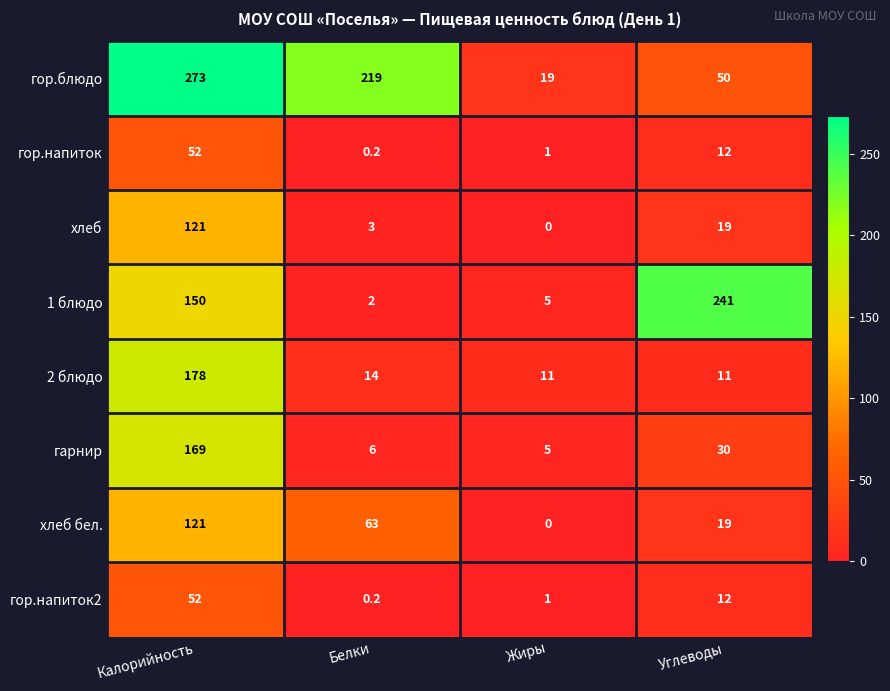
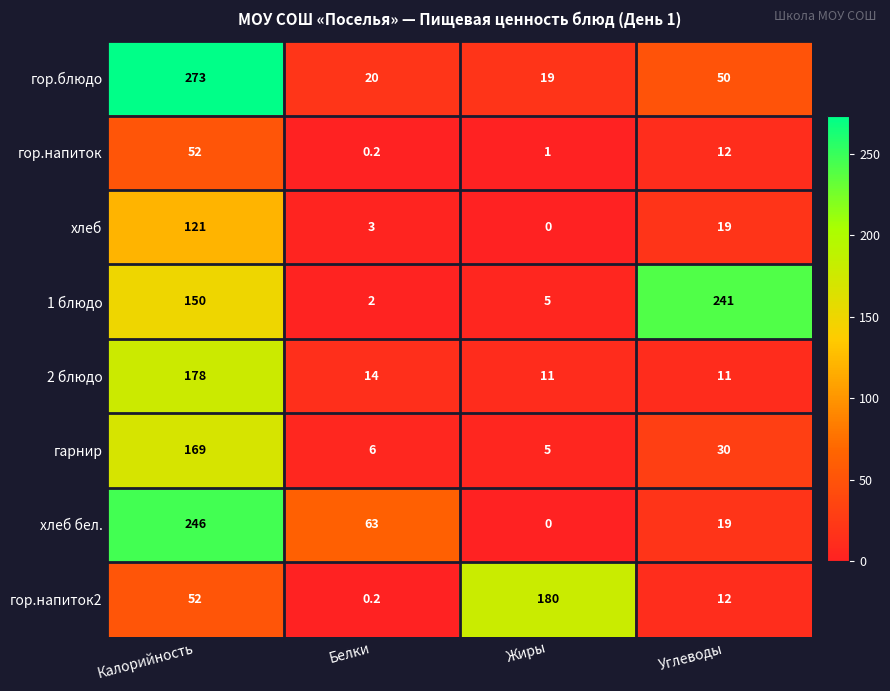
  {
    "гор.блюдо": {
      "Калорийность": 273,
-     "Белки": 219,
+     "Белки": 20,
      "Жиры": 19,
      "Углеводы": 50
    },
    "гор.напиток": {
      "Калорийность": 52,
      "Белки": 0.2,
      "Жиры": 1,
      "Углеводы": 12
    },
    "хлеб": {
      "Калорийность": 121,
      "Белки": 3,
      "Жиры": 0,
      "Углеводы": 19
    },
    "1 блюдо": {
      "Калорийность": 150,
      "Белки": 2,
      "Жиры": 5,
      "Углеводы": 241
    },
    "2 блюдо": {
      "Калорийность": 178,
      "Белки": 14,
      "Жиры": 11,
      "Углеводы": 11
    },
    "гарнир": {
      "Калорийность": 169,
      "Белки": 6,
      "Жиры": 5,
      "Углеводы": 30
    },
    "хлеб бел.": {
-     "Калорийность": 121,
+     "Калорийность": 246,
      "Белки": 63,
      "Жиры": 0,
      "Углеводы": 19
    },
    "гор.напиток2": {
      "Калорийность": 52,
      "Белки": 0.2,
-     "Жиры": 1,
+     "Жиры": 180,
      "Углеводы": 12
    }
  }
